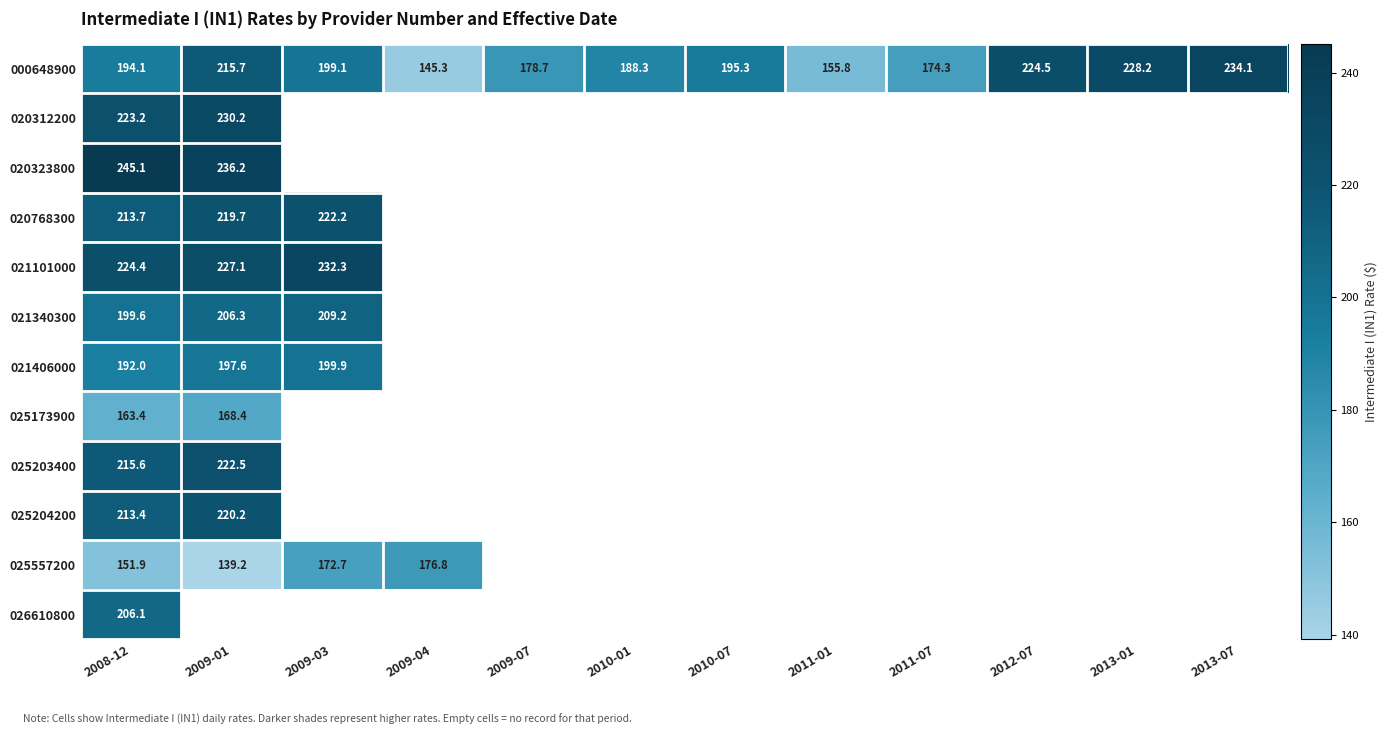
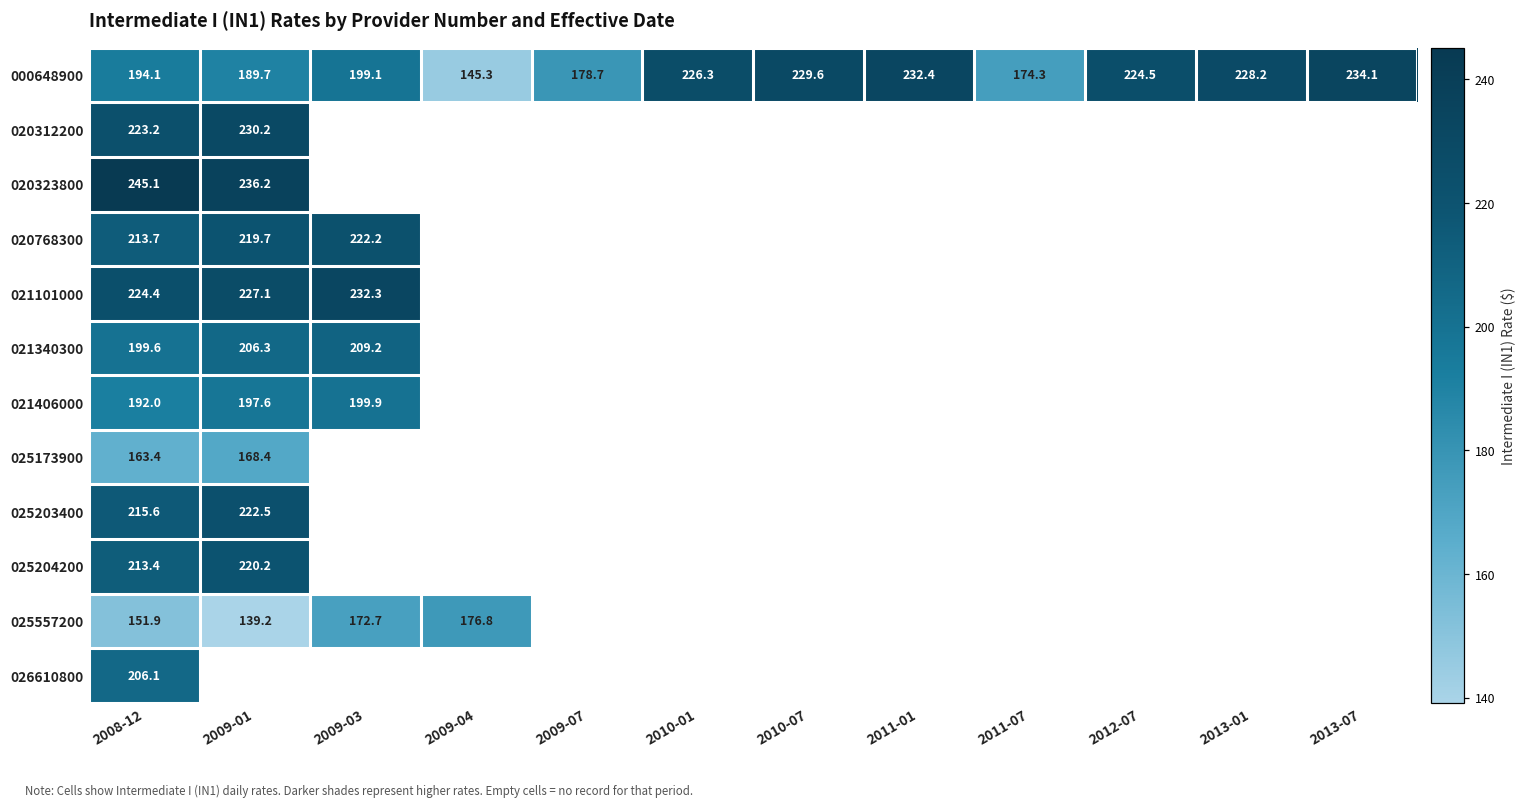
  {
    "000648900": {
      "2008-12": 194.1,
-     "2009-01": 215.7,
+     "2009-01": 189.7,
      "2009-03": 199.1,
      "2009-04": 145.3,
      "2009-07": 178.7,
-     "2010-01": 188.3,
-     "2010-07": 195.3,
-     "2011-01": 155.8,
+     "2010-01": 226.3,
+     "2010-07": 229.6,
+     "2011-01": 232.4,
      "2011-07": 174.3,
      "2012-07": 224.5,
      "2013-01": 228.2,
      "2013-07": 234.1
    },
    "020312200": {
      "2008-12": 223.2,
      "2009-01": 230.2
    },
    "020323800": {
      "2008-12": 245.1,
      "2009-01": 236.2
    },
    "020768300": {
      "2008-12": 213.7,
      "2009-01": 219.7,
      "2009-03": 222.2
    },
    "021101000": {
      "2008-12": 224.4,
      "2009-01": 227.1,
      "2009-03": 232.3
    },
    "021340300": {
      "2008-12": 199.6,
      "2009-01": 206.3,
      "2009-03": 209.2
    },
    "021406000": {
      "2008-12": 192.0,
      "2009-01": 197.6,
      "2009-03": 199.9
    },
    "025173900": {
      "2008-12": 163.4,
      "2009-01": 168.4
    },
    "025203400": {
      "2008-12": 215.6,
      "2009-01": 222.5
    },
    "025204200": {
      "2008-12": 213.4,
      "2009-01": 220.2
    },
    "025557200": {
      "2008-12": 151.9,
      "2009-01": 139.2,
      "2009-03": 172.7,
      "2009-04": 176.8
    },
    "026610800": {
      "2008-12": 206.1
    }
  }
